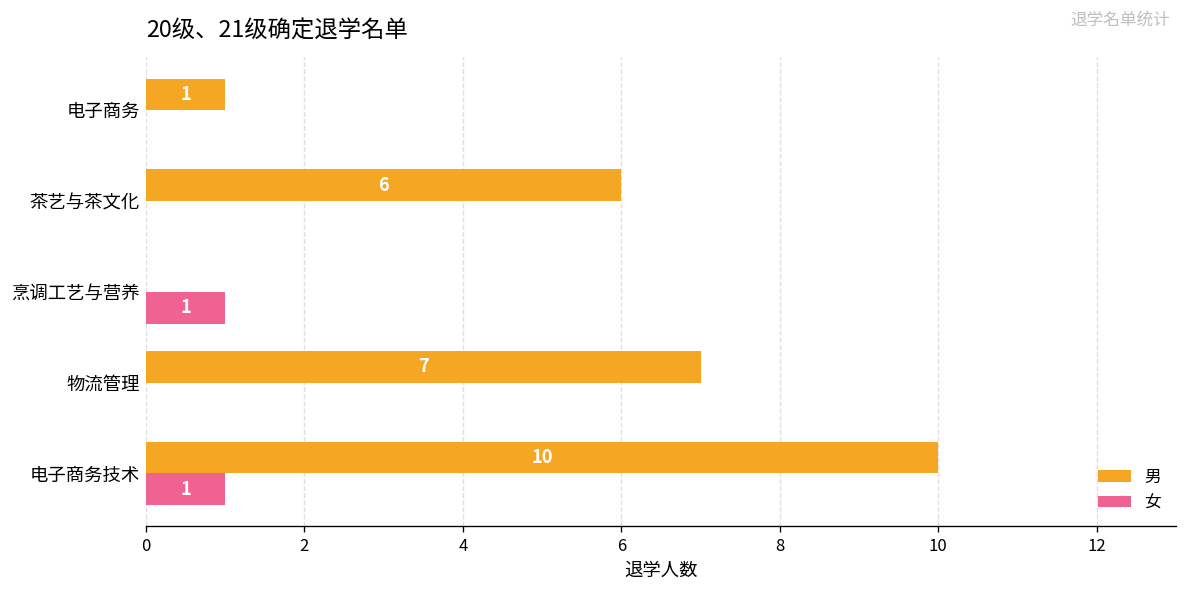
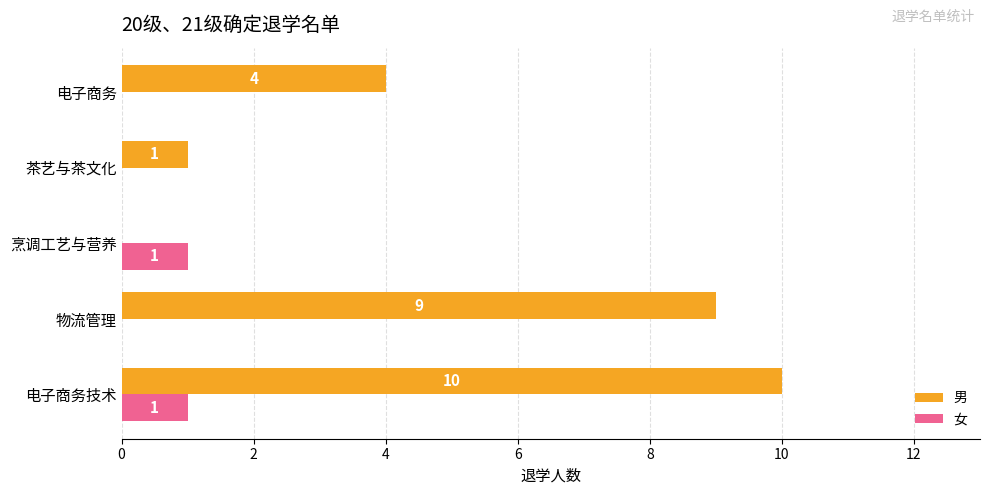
  {
    "男": {
-     "电子商务": 1,
-     "茶艺与茶文化": 6,
-     "物流管理": 7,
+     "电子商务": 4,
+     "茶艺与茶文化": 1,
+     "物流管理": 9,
      "电子商务技术": 10
    },
    "女": {
      "烹调工艺与营养": 1,
      "电子商务技术": 1
    }
  }
